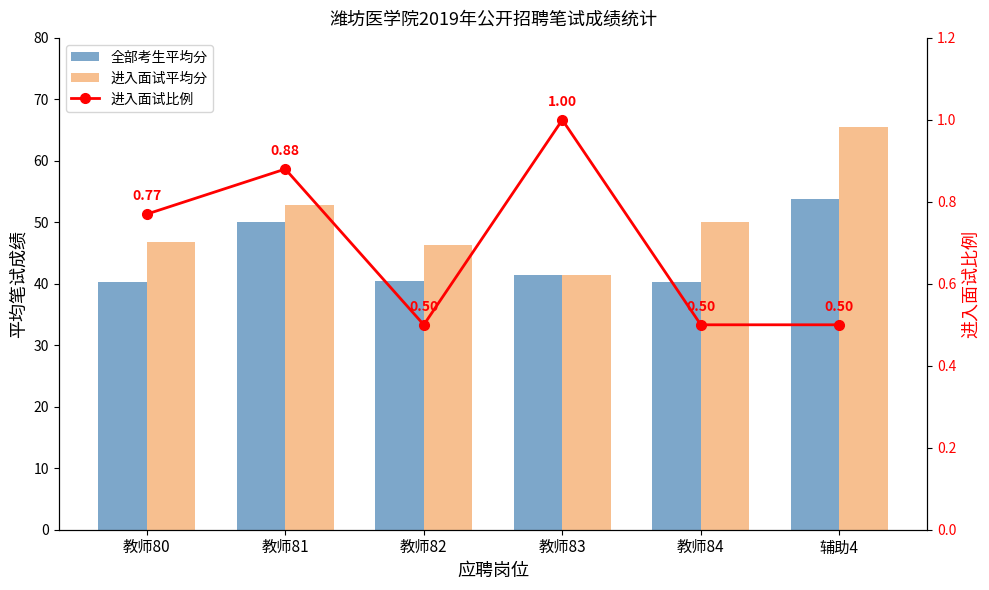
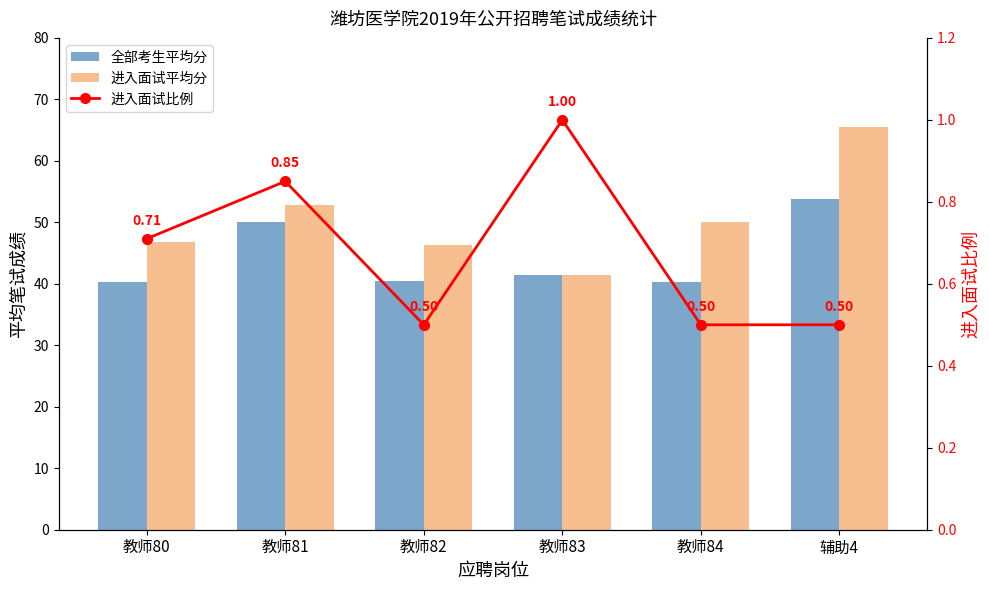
  {
    "进入面试比例": {
-     "教师80": 0.77,
-     "教师81": 0.88,
+     "教师80": 0.71,
+     "教师81": 0.85,
      "教师82": 0.50,
      "教师83": 1.00,
      "教师84": 0.50,
      "辅助4": 0.50
    }
  }
